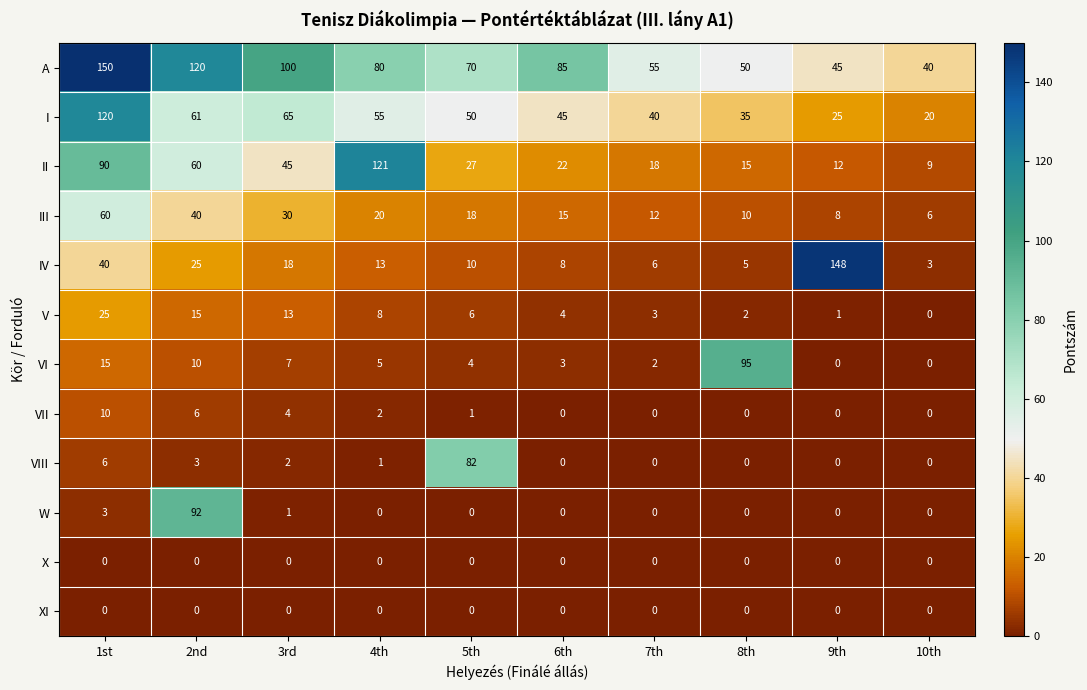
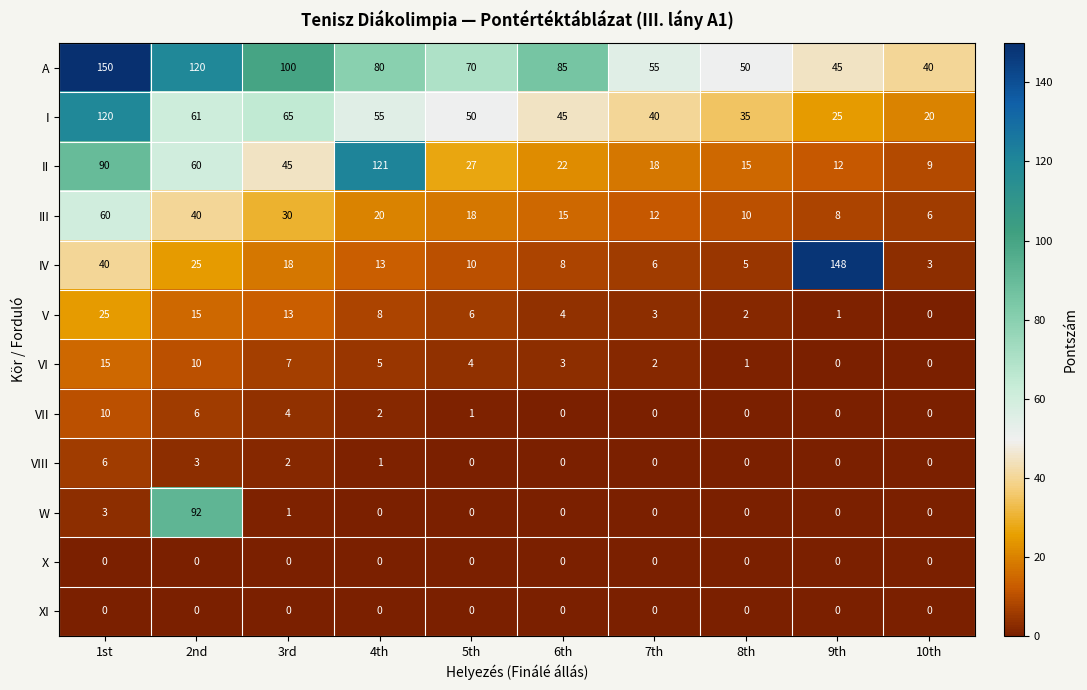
  {
    "A": {
      "1st": 150,
      "2nd": 120,
      "3rd": 100,
      "4th": 80,
      "5th": 70,
      "6th": 85,
      "7th": 55,
      "8th": 50,
      "9th": 45,
      "10th": 40
    },
    "I": {
      "1st": 120,
      "2nd": 61,
      "3rd": 65,
      "4th": 55,
      "5th": 50,
      "6th": 45,
      "7th": 40,
      "8th": 35,
      "9th": 25,
      "10th": 20
    },
    "II": {
      "1st": 90,
      "2nd": 60,
      "3rd": 45,
      "4th": 121,
      "5th": 27,
      "6th": 22,
      "7th": 18,
      "8th": 15,
      "9th": 12,
      "10th": 9
    },
    "III": {
      "1st": 60,
      "2nd": 40,
      "3rd": 30,
      "4th": 20,
      "5th": 18,
      "6th": 15,
      "7th": 12,
      "8th": 10,
      "9th": 8,
      "10th": 6
    },
    "IV": {
      "1st": 40,
      "2nd": 25,
      "3rd": 18,
      "4th": 13,
      "5th": 10,
      "6th": 8,
      "7th": 6,
      "8th": 5,
      "9th": 148,
      "10th": 3
    },
    "V": {
      "1st": 25,
      "2nd": 15,
      "3rd": 13,
      "4th": 8,
      "5th": 6,
      "6th": 4,
      "7th": 3,
      "8th": 2,
      "9th": 1,
      "10th": 0
    },
    "VI": {
      "1st": 15,
      "2nd": 10,
      "3rd": 7,
      "4th": 5,
      "5th": 4,
      "6th": 3,
      "7th": 2,
-     "8th": 95,
+     "8th": 1,
      "9th": 0,
      "10th": 0
    },
    "VII": {
      "1st": 10,
      "2nd": 6,
      "3rd": 4,
      "4th": 2,
      "5th": 1,
      "6th": 0,
      "7th": 0,
      "8th": 0,
      "9th": 0,
      "10th": 0
    },
    "VIII": {
      "1st": 6,
      "2nd": 3,
      "3rd": 2,
      "4th": 1,
-     "5th": 82,
+     "5th": 0,
      "6th": 0,
      "7th": 0,
      "8th": 0,
      "9th": 0,
      "10th": 0
    },
    "W": {
      "1st": 3,
      "2nd": 92,
      "3rd": 1,
      "4th": 0,
      "5th": 0,
      "6th": 0,
      "7th": 0,
      "8th": 0,
      "9th": 0,
      "10th": 0
    },
    "X": {
      "1st": 0,
      "2nd": 0,
      "3rd": 0,
      "4th": 0,
      "5th": 0,
      "6th": 0,
      "7th": 0,
      "8th": 0,
      "9th": 0,
      "10th": 0
    },
    "XI": {
      "1st": 0,
      "2nd": 0,
      "3rd": 0,
      "4th": 0,
      "5th": 0,
      "6th": 0,
      "7th": 0,
      "8th": 0,
      "9th": 0,
      "10th": 0
    }
  }
